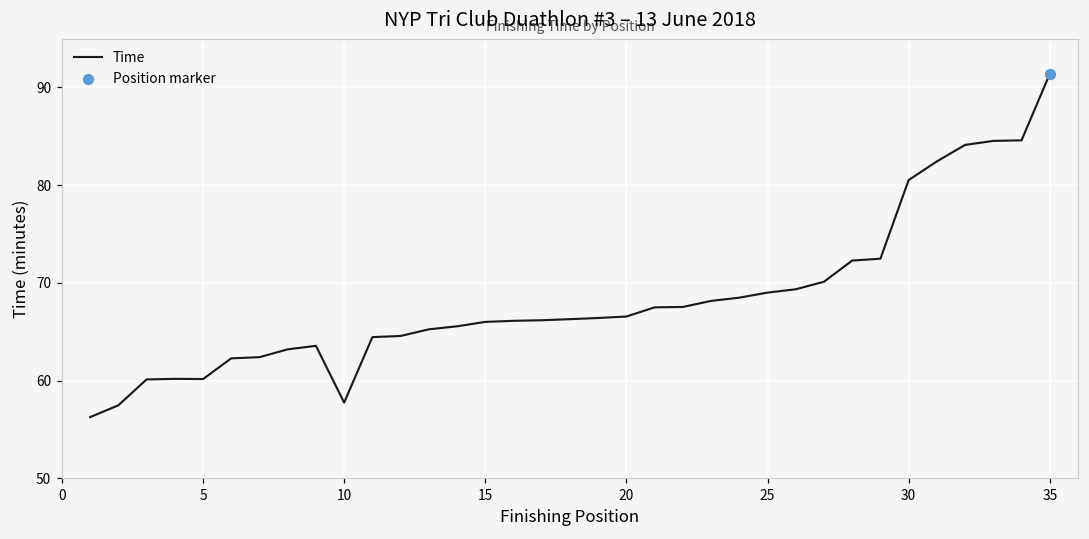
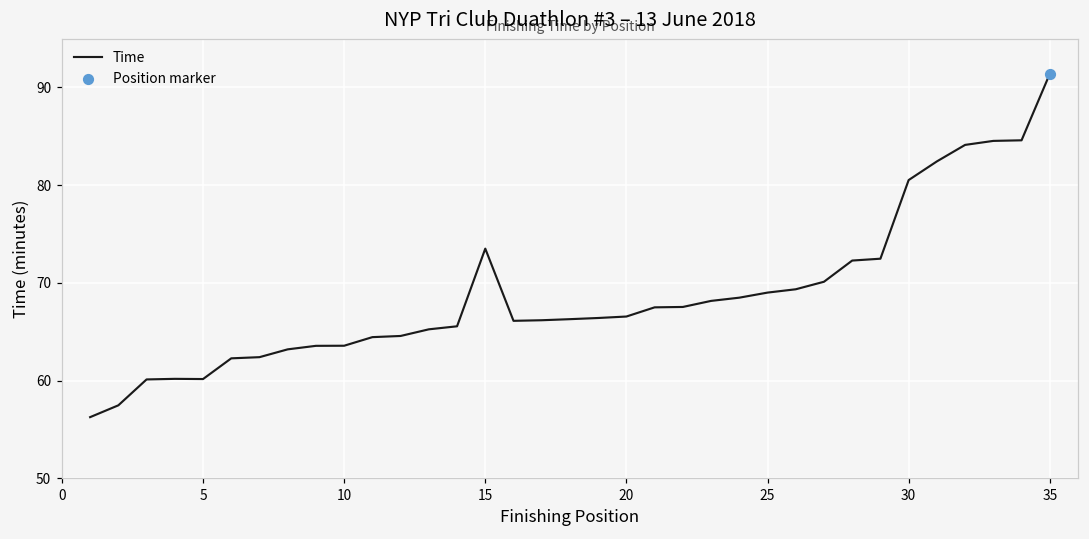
  {
    "Time": {
      "5": 60,
-     "10": 58,
-     "15": 66,
+     "10": 64,
+     "15": 74,
      "20": 67,
      "25": 69,
      "30": 81
    }
  }
